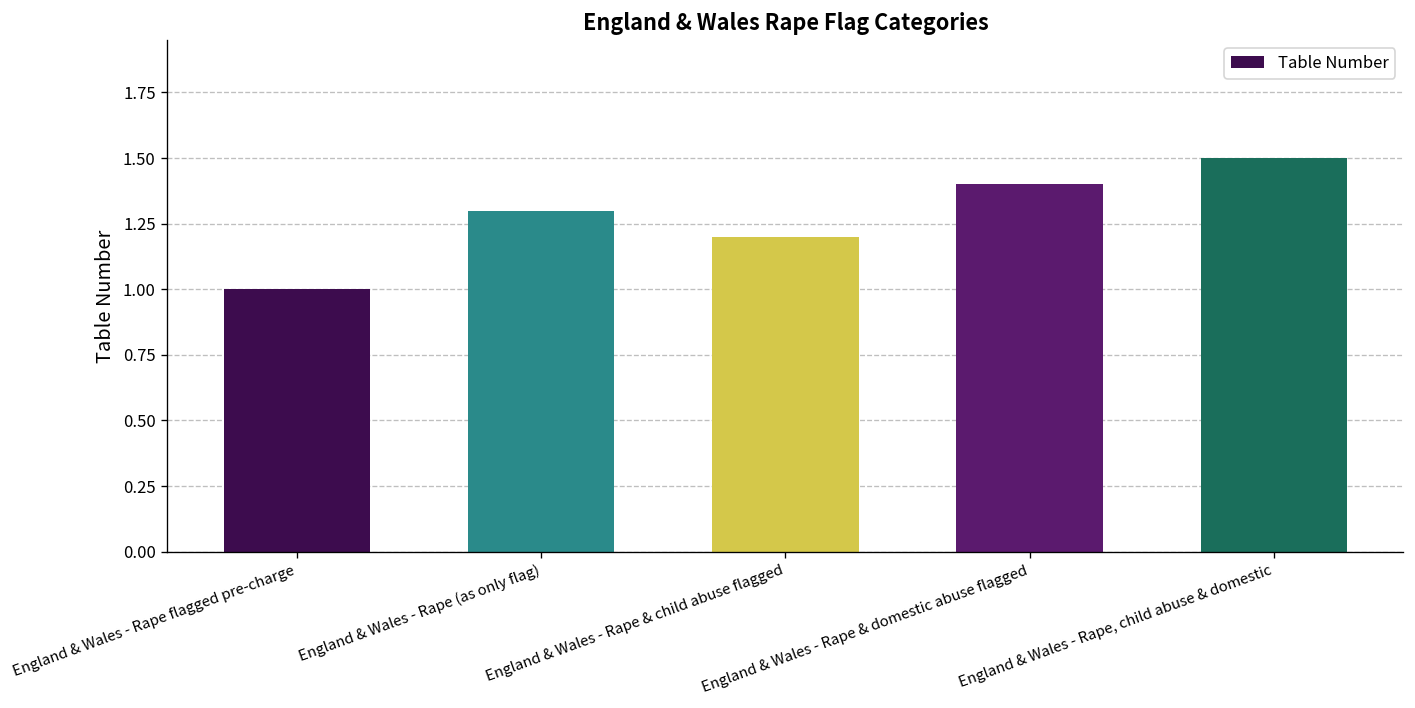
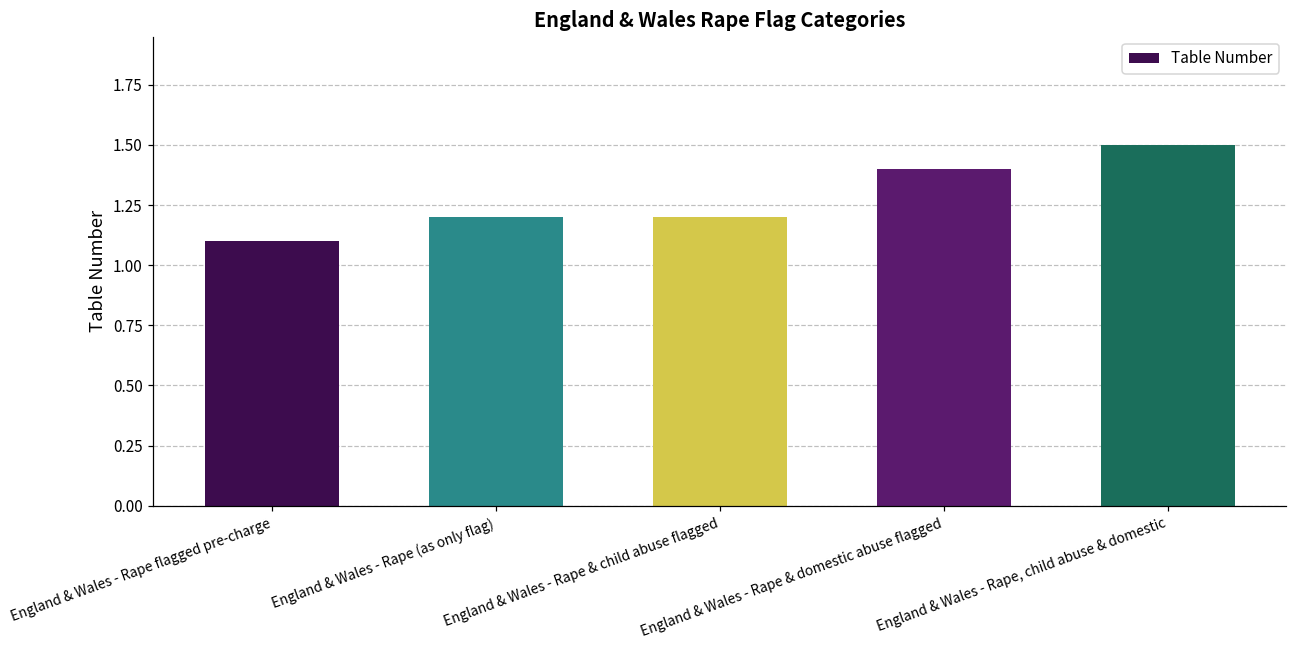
  {
-   "England & Wales - Rape flagged pre-charge": 1.0,
-   "England & Wales - Rape (as only flag)": 1.3,
+   "England & Wales - Rape flagged pre-charge": 1.1,
+   "England & Wales - Rape (as only flag)": 1.2,
    "England & Wales - Rape & child abuse flagged": 1.2,
    "England & Wales - Rape & domestic abuse flagged": 1.4,
    "England & Wales - Rape, child abuse & domestic": 1.5
  }
